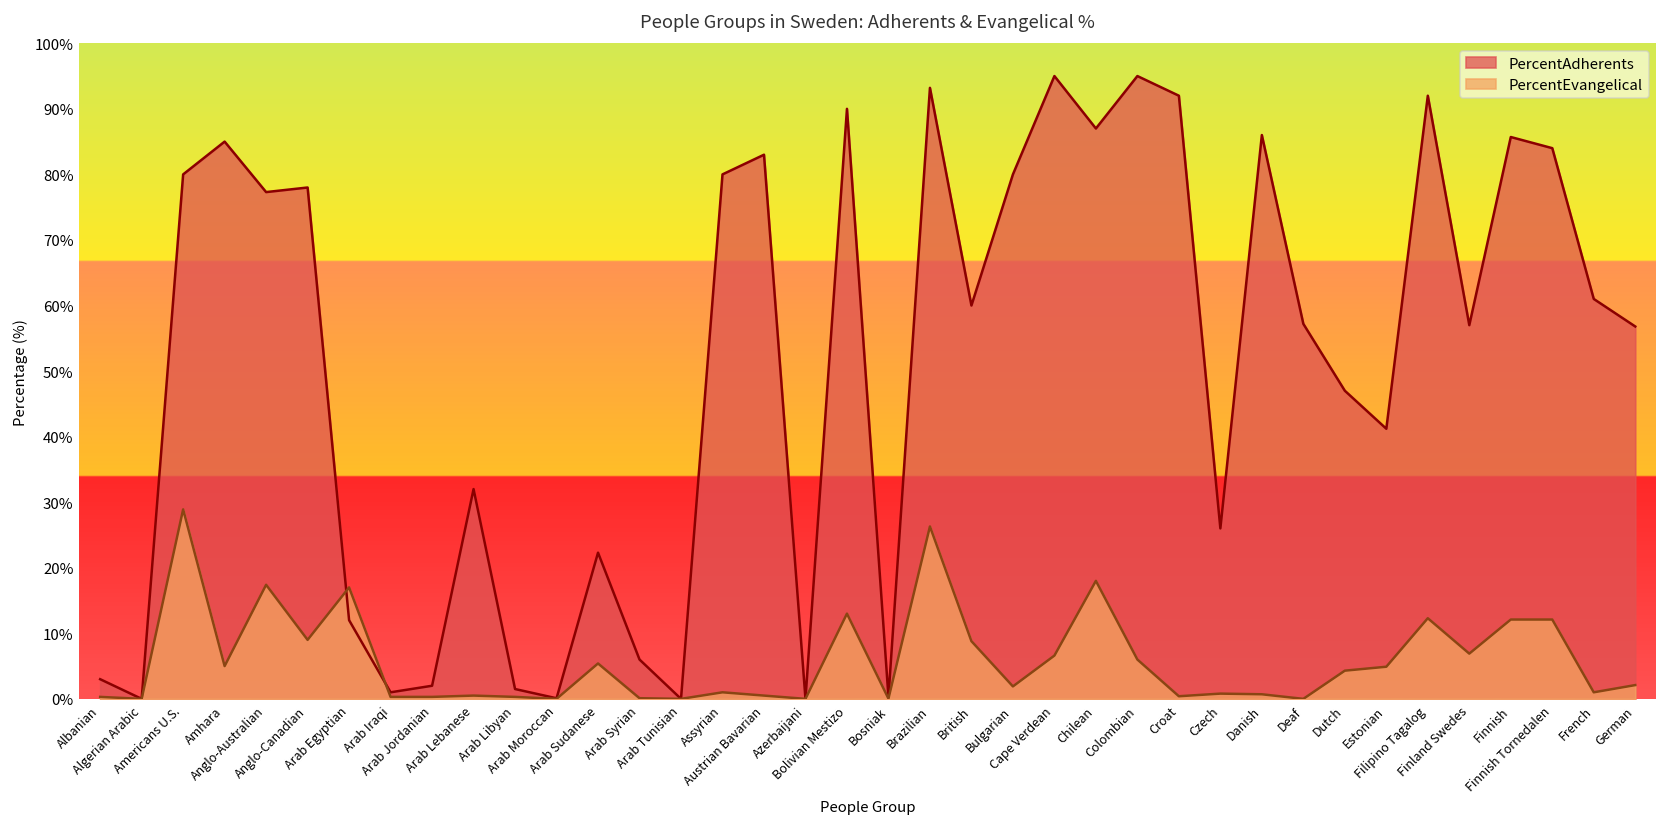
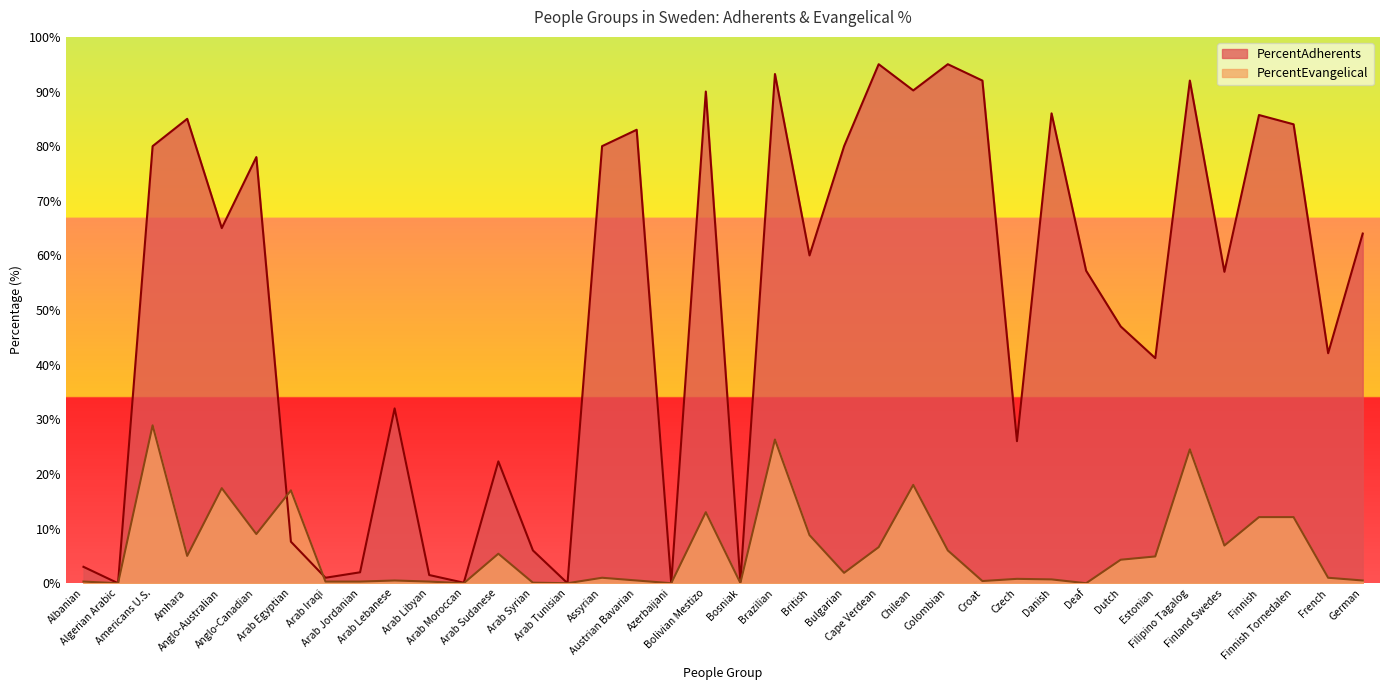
  {
    "PercentAdherents": {
      "Albanian": "3%",
      "Americans U.S.": "80%",
      "Amhara": "85%",
-     "Anglo-Australian": "77%",
+     "Anglo-Australian": "65%",
      "Anglo-Canadian": "78%",
-     "Arab Egyptian": "12%",
+     "Arab Egyptian": "8%",
      "Arab Iraqi": "1%",
      "Arab Jordanian": "2%",
      "Arab Lebanese": "32%",
      "Arab Libyan": "2%",
      "Arab Sudanese": "22%",
      "Arab Syrian": "6%",
      "Assyrian": "80%",
      "Austrian Bavarian": "83%",
      "Bolivian Mestizo": "90%",
      "Brazilian": "93%",
      "British": "60%",
      "Bulgarian": "80%",
      "Cape Verdean": "95%",
-     "Chilean": "87%",
+     "Chilean": "90%",
      "Colombian": "95%",
      "Croat": "92%",
      "Czech": "26%",
      "Danish": "86%",
      "Deaf": "57%",
      "Dutch": "47%",
      "Estonian": "41%",
      "Filipino Tagalog": "92%",
      "Finland Swedes": "57%",
      "Finnish": "86%",
      "Finnish Tornedalen": "84%",
-     "French": "61%",
-     "German": "57%"
+     "French": "42%",
+     "German": "64%"
    },
    "PercentEvangelical": {
      "Albanian": "0%",
      "Americans U.S.": "29%",
      "Amhara": "5%",
      "Anglo-Australian": "17%",
      "Anglo-Canadian": "9%",
      "Arab Egyptian": "17%",
      "Arab Iraqi": "0%",
      "Arab Jordanian": "0%",
      "Arab Lebanese": "1%",
      "Arab Libyan": "0%",
      "Arab Sudanese": "5%",
      "Arab Syrian": "0%",
      "Assyrian": "1%",
      "Austrian Bavarian": "1%",
      "Bolivian Mestizo": "13%",
      "Brazilian": "26%",
      "British": "9%",
      "Bulgarian": "2%",
      "Cape Verdean": "7%",
      "Chilean": "18%",
      "Colombian": "6%",
      "Croat": "0%",
      "Czech": "1%",
      "Danish": "1%",
      "Deaf": "0%",
      "Dutch": "4%",
      "Estonian": "5%",
-     "Filipino Tagalog": "12%",
+     "Filipino Tagalog": "25%",
      "Finland Swedes": "7%",
      "Finnish": "12%",
      "Finnish Tornedalen": "12%",
      "French": "1%",
-     "German": "2%"
+     "German": "1%"
    }
  }
